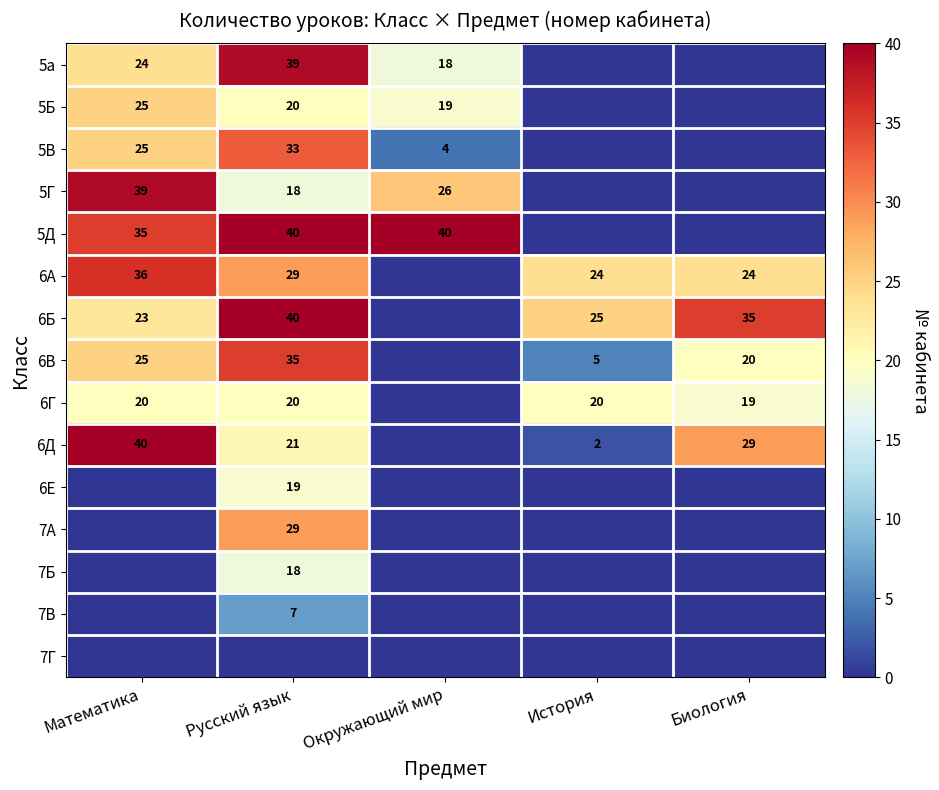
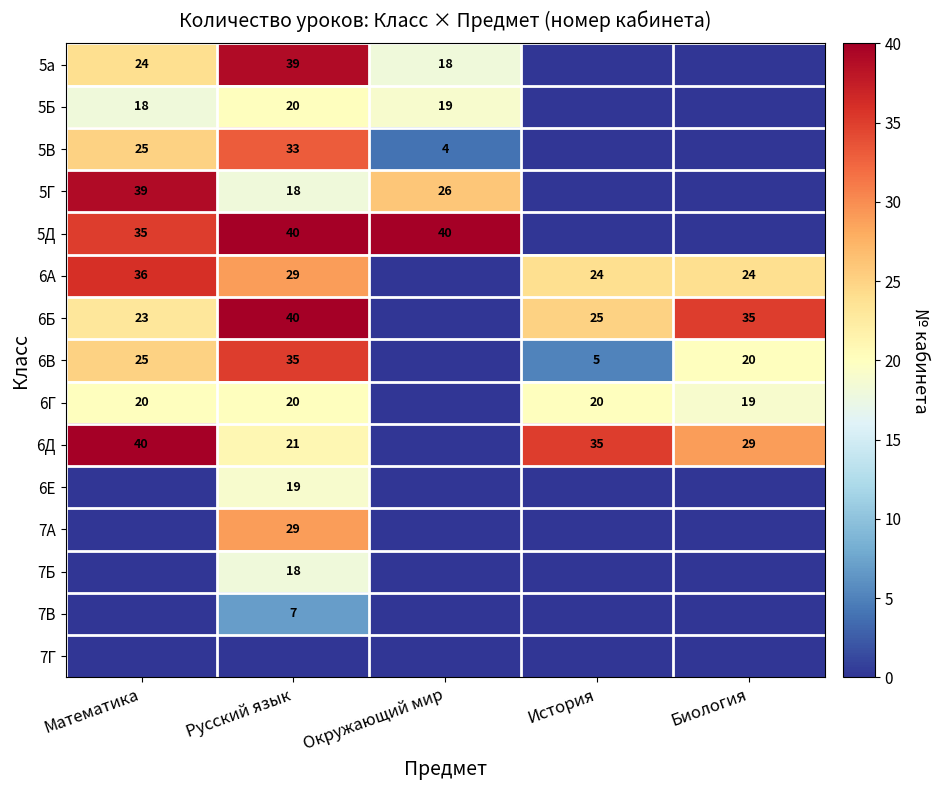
  {
    "5а": {
      "Математика": 24,
      "Русский язык": 39,
      "Окружающий мир": 18
    },
    "5Б": {
-     "Математика": 25,
+     "Математика": 18,
      "Русский язык": 20,
      "Окружающий мир": 19
    },
    "5В": {
      "Математика": 25,
      "Русский язык": 33,
      "Окружающий мир": 4
    },
    "5Г": {
      "Математика": 39,
      "Русский язык": 18,
      "Окружающий мир": 26
    },
    "5Д": {
      "Математика": 35,
      "Русский язык": 40,
      "Окружающий мир": 40
    },
    "6А": {
      "Математика": 36,
      "Русский язык": 29,
      "История": 24,
      "Биология": 24
    },
    "6Б": {
      "Математика": 23,
      "Русский язык": 40,
      "История": 25,
      "Биология": 35
    },
    "6В": {
      "Математика": 25,
      "Русский язык": 35,
      "История": 5,
      "Биология": 20
    },
    "6Г": {
      "Математика": 20,
      "Русский язык": 20,
      "История": 20,
      "Биология": 19
    },
    "6Д": {
      "Математика": 40,
      "Русский язык": 21,
-     "История": 2,
+     "История": 35,
      "Биология": 29
    },
    "6Е": {
      "Русский язык": 19
    },
    "7А": {
      "Русский язык": 29
    },
    "7Б": {
      "Русский язык": 18
    },
    "7В": {
      "Русский язык": 7
    }
  }
